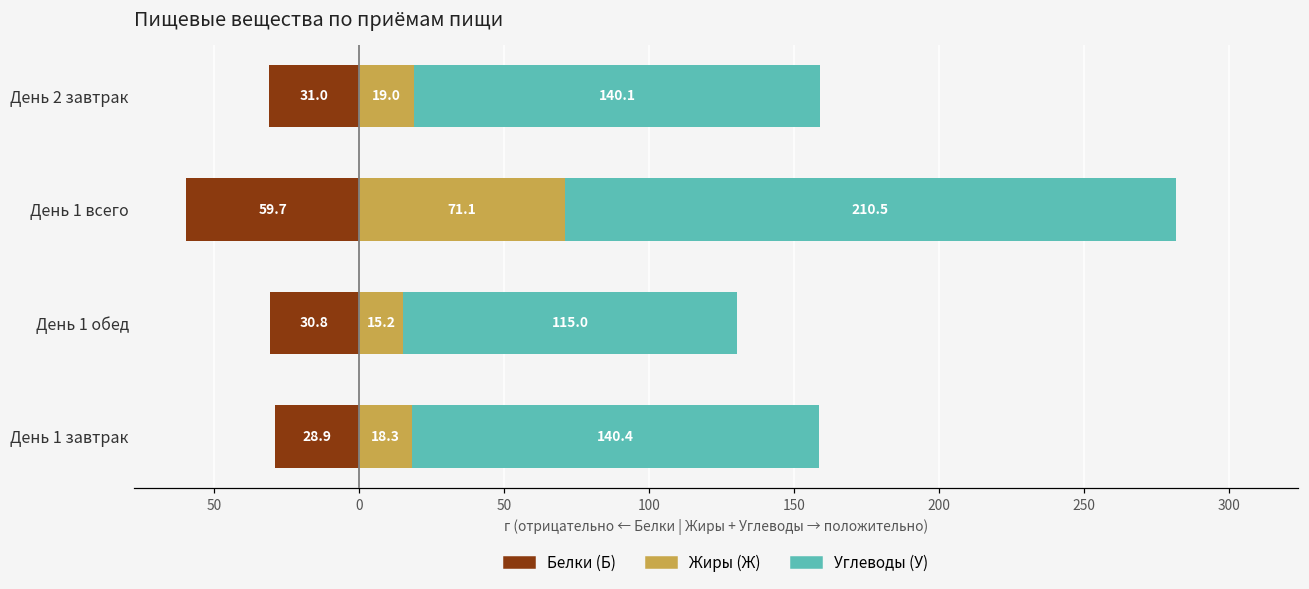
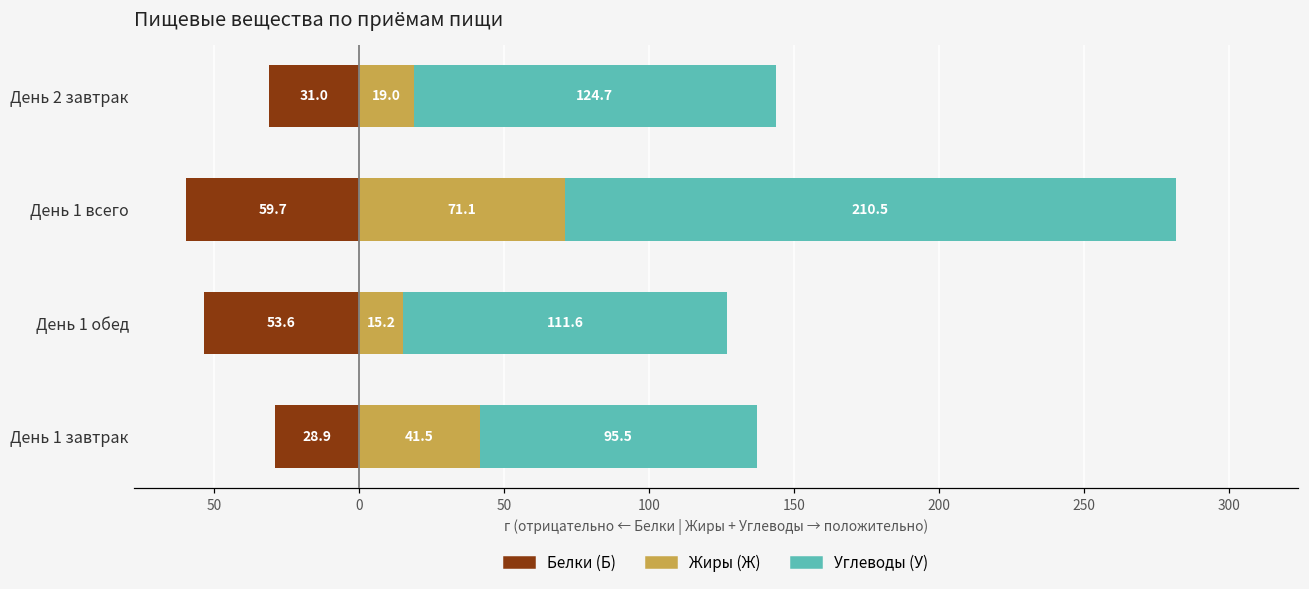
  {
    "Белки (Б)": {
-     "День 1 обед": 30.8
+     "День 1 обед": 53.6
    },
    "Жиры (Ж)": {
      "День 2 завтрак": 19.0,
      "День 1 всего": 71.1,
      "День 1 обед": 15.2,
-     "День 1 завтрак": 18.3
+     "День 1 завтрак": 41.5
    },
    "Углеводы (У)": {
-     "День 2 завтрак": 140.1,
+     "День 2 завтрак": 124.7,
      "День 1 всего": 210.5,
-     "День 1 обед": 115.0,
-     "День 1 завтрак": 140.4
+     "День 1 обед": 111.6,
+     "День 1 завтрак": 95.5
    }
  }
